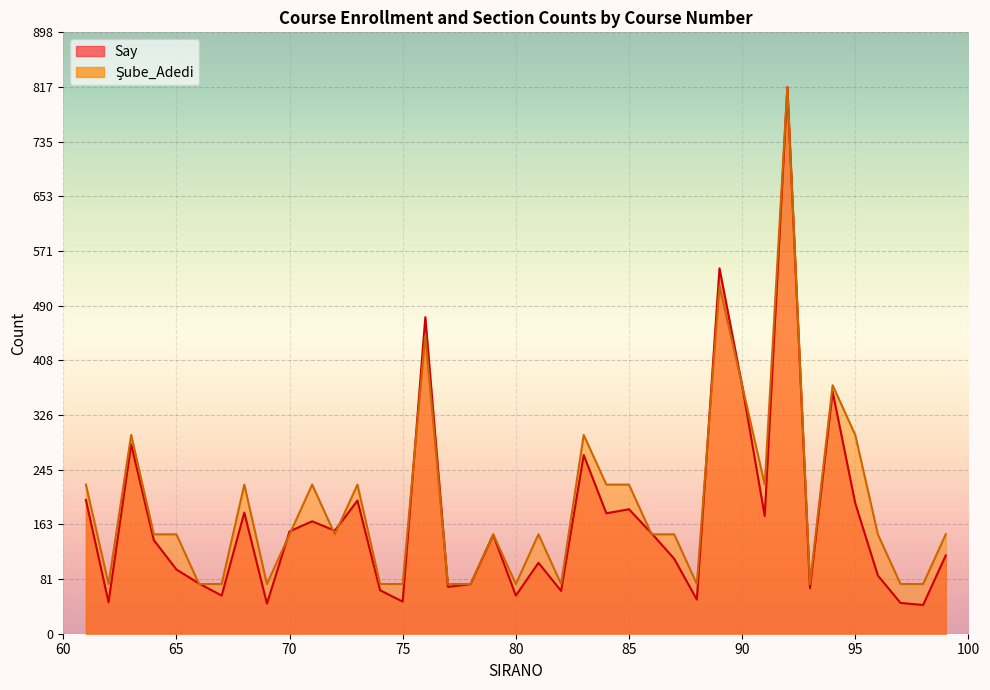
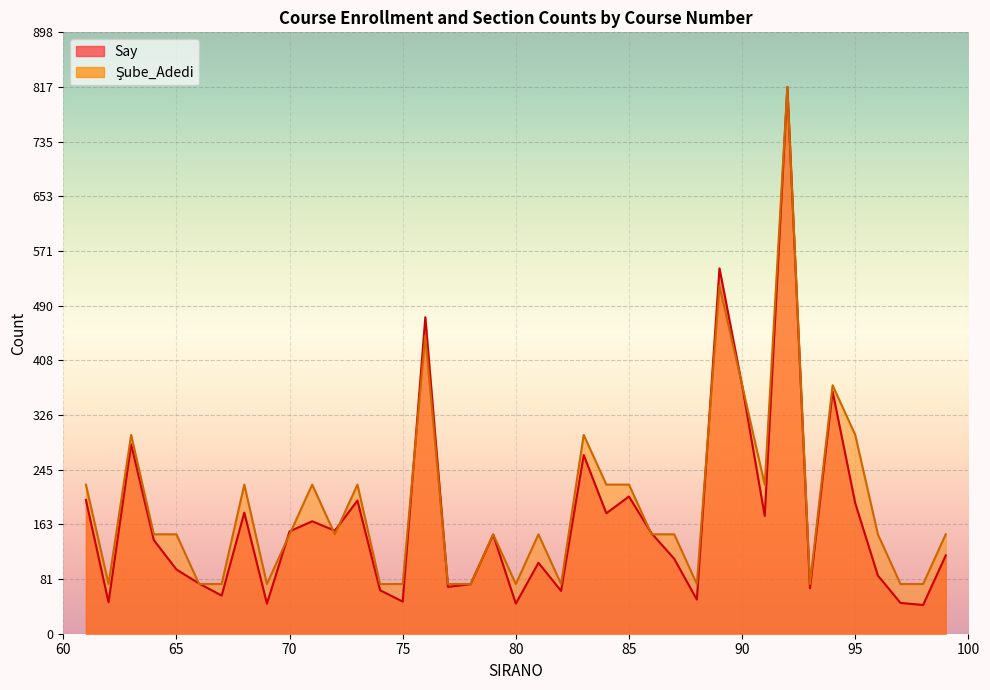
  {
    "Say": {
      "65": 100,
      "70": 150,
      "75": 50,
-     "80": 60,
-     "85": 190,
+     "80": 50,
+     "85": 210,
      "95": 200
    }
  }
